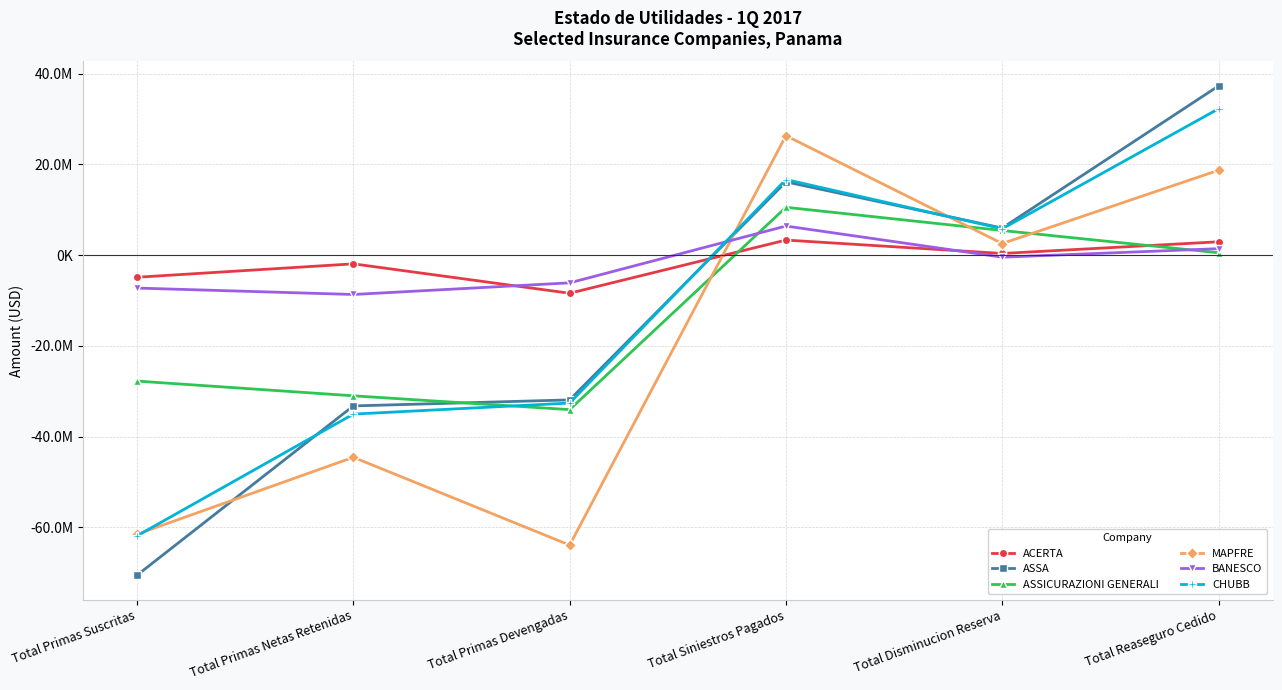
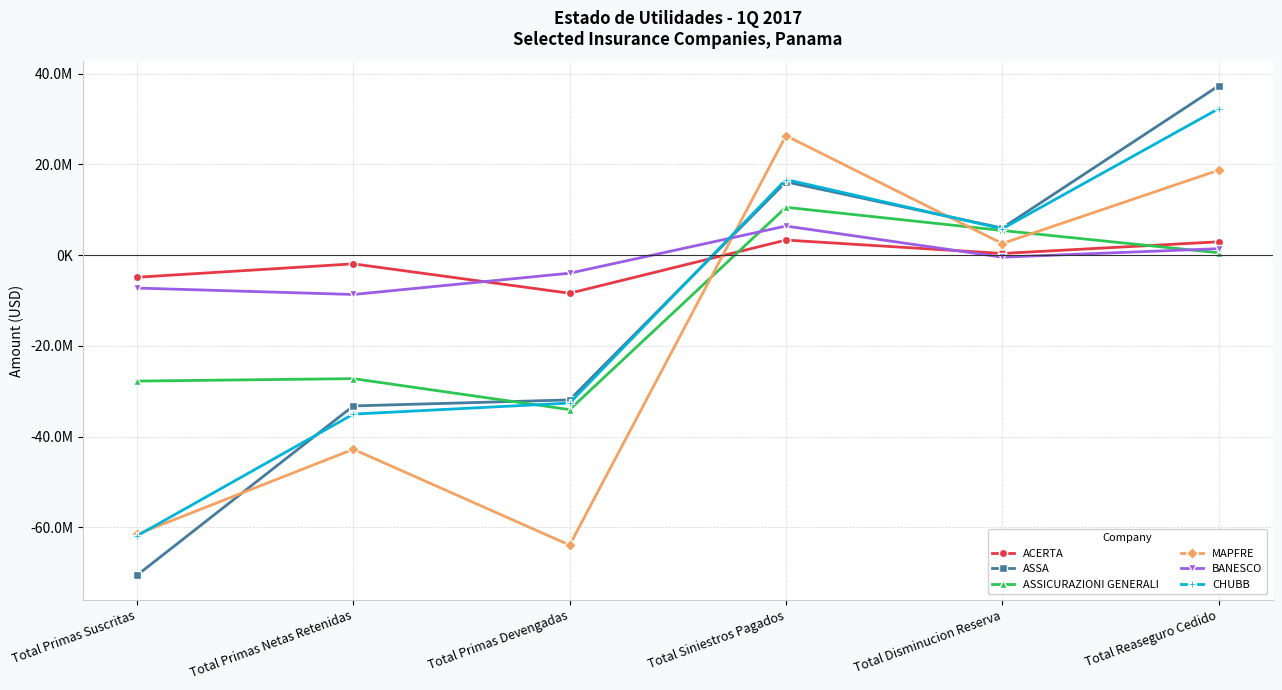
  {
    "ACERTA": {
      "Total Primas Suscritas": -5000000,
      "Total Primas Netas Retenidas": -2000000,
      "Total Primas Devengadas": -8000000,
      "Total Siniestros Pagados": 3000000,
      "Total Disminucion Reserva": 0,
      "Total Reaseguro Cedido": 3000000
    },
    "ASSA": {
      "Total Primas Suscritas": -71000000,
      "Total Primas Netas Retenidas": -33000000,
      "Total Primas Devengadas": -32000000,
      "Total Reaseguro Cedido": 37000000
    },
    "ASSICURAZIONI GENERALI": {
      "Total Primas Suscritas": -28000000,
-     "Total Primas Netas Retenidas": -31000000,
+     "Total Primas Netas Retenidas": -27000000,
      "Total Primas Devengadas": -34000000,
      "Total Siniestros Pagados": 11000000,
      "Total Reaseguro Cedido": 1000000
    },
    "MAPFRE": {
-     "Total Primas Netas Retenidas": -45000000,
+     "Total Primas Netas Retenidas": -43000000,
      "Total Primas Devengadas": -64000000,
      "Total Siniestros Pagados": 26000000,
      "Total Disminucion Reserva": 3000000,
      "Total Reaseguro Cedido": 19000000
    },
    "BANESCO": {
      "Total Primas Suscritas": -7000000,
      "Total Primas Netas Retenidas": -9000000,
-     "Total Primas Devengadas": -6000000,
+     "Total Primas Devengadas": -4000000,
      "Total Siniestros Pagados": 6000000,
      "Total Disminucion Reserva": 0,
      "Total Reaseguro Cedido": 1000000
    },
    "CHUBB": {
      "Total Primas Netas Retenidas": -35000000,
      "Total Primas Devengadas": -33000000,
      "Total Reaseguro Cedido": 32000000
    }
  }
